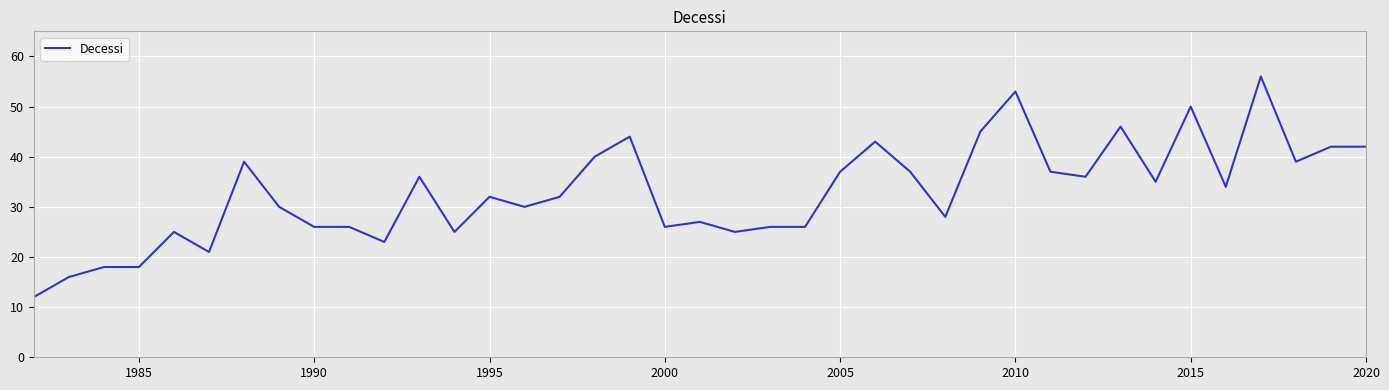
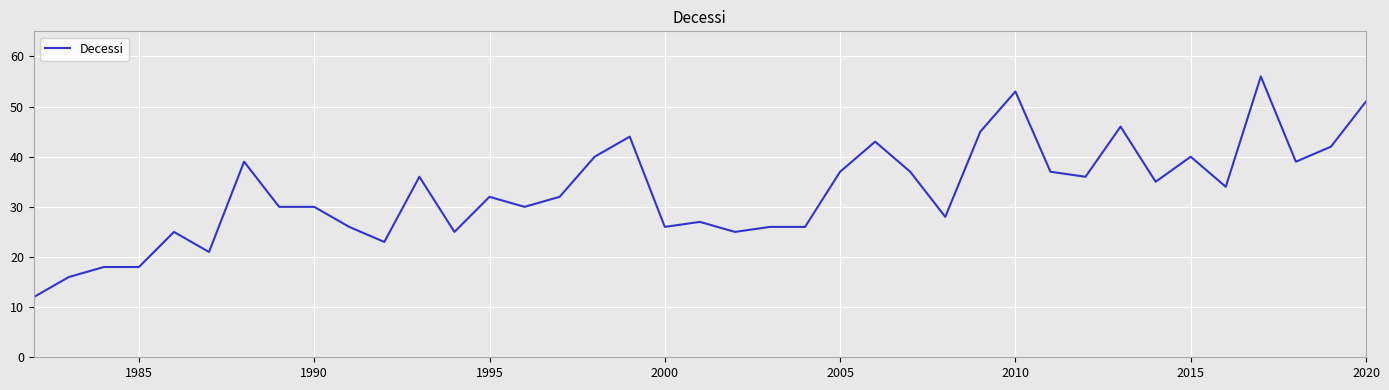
  {
    "1985": 18,
-   "1990": 26,
+   "1990": 30,
    "1995": 32,
    "2000": 26,
    "2005": 37,
    "2010": 53,
-   "2015": 50,
-   "2020": 42
+   "2015": 40,
+   "2020": 51
  }
